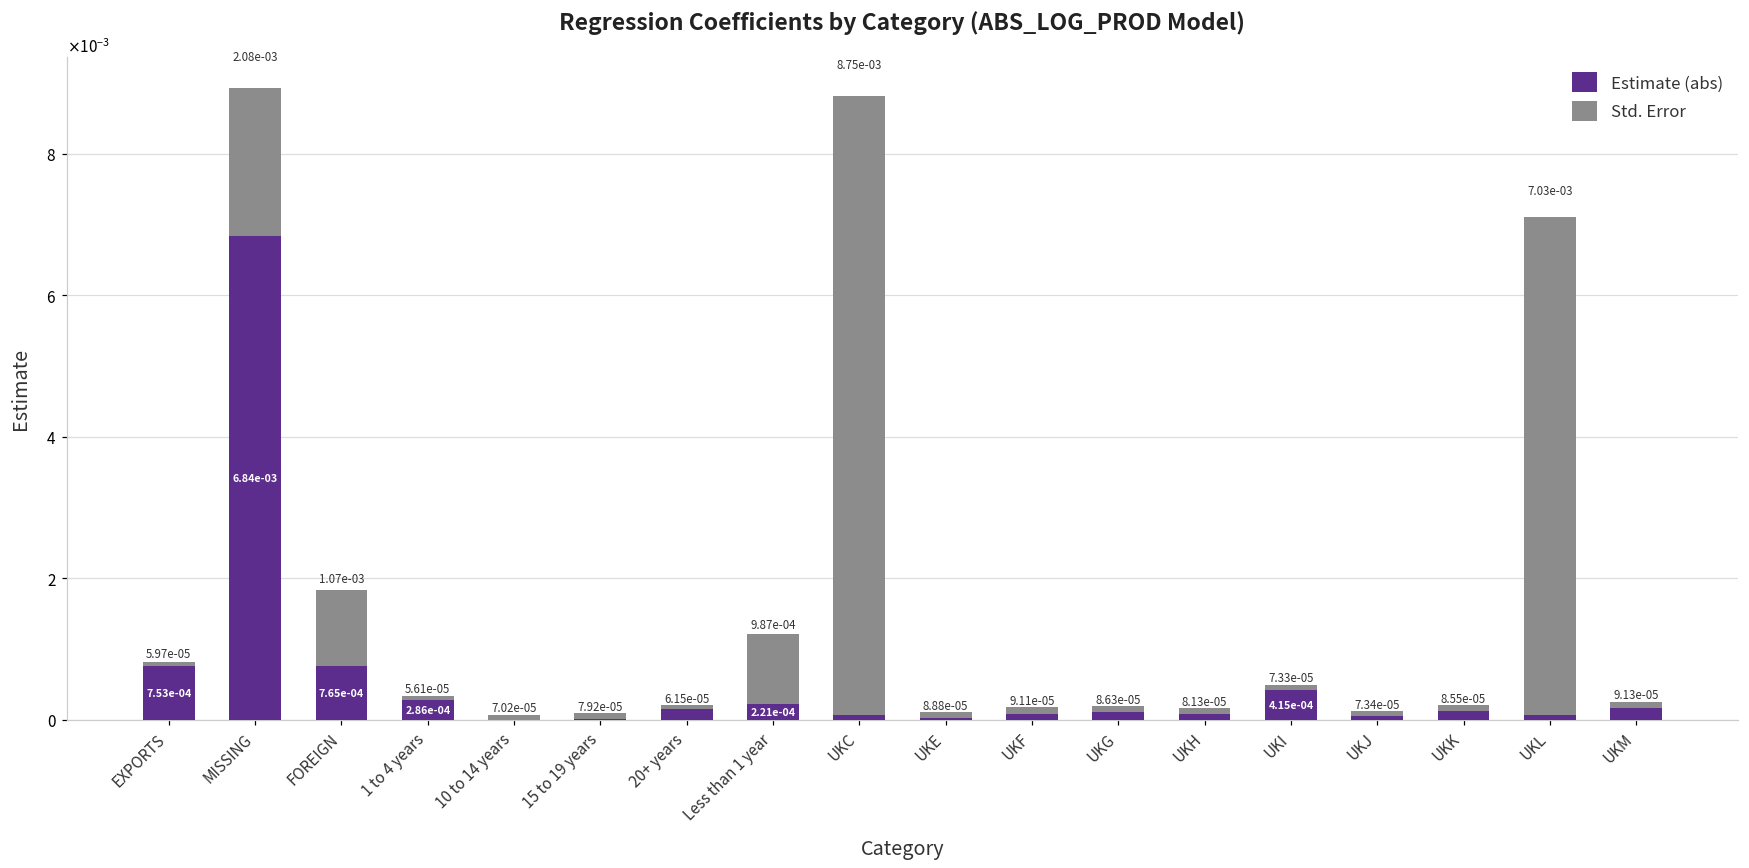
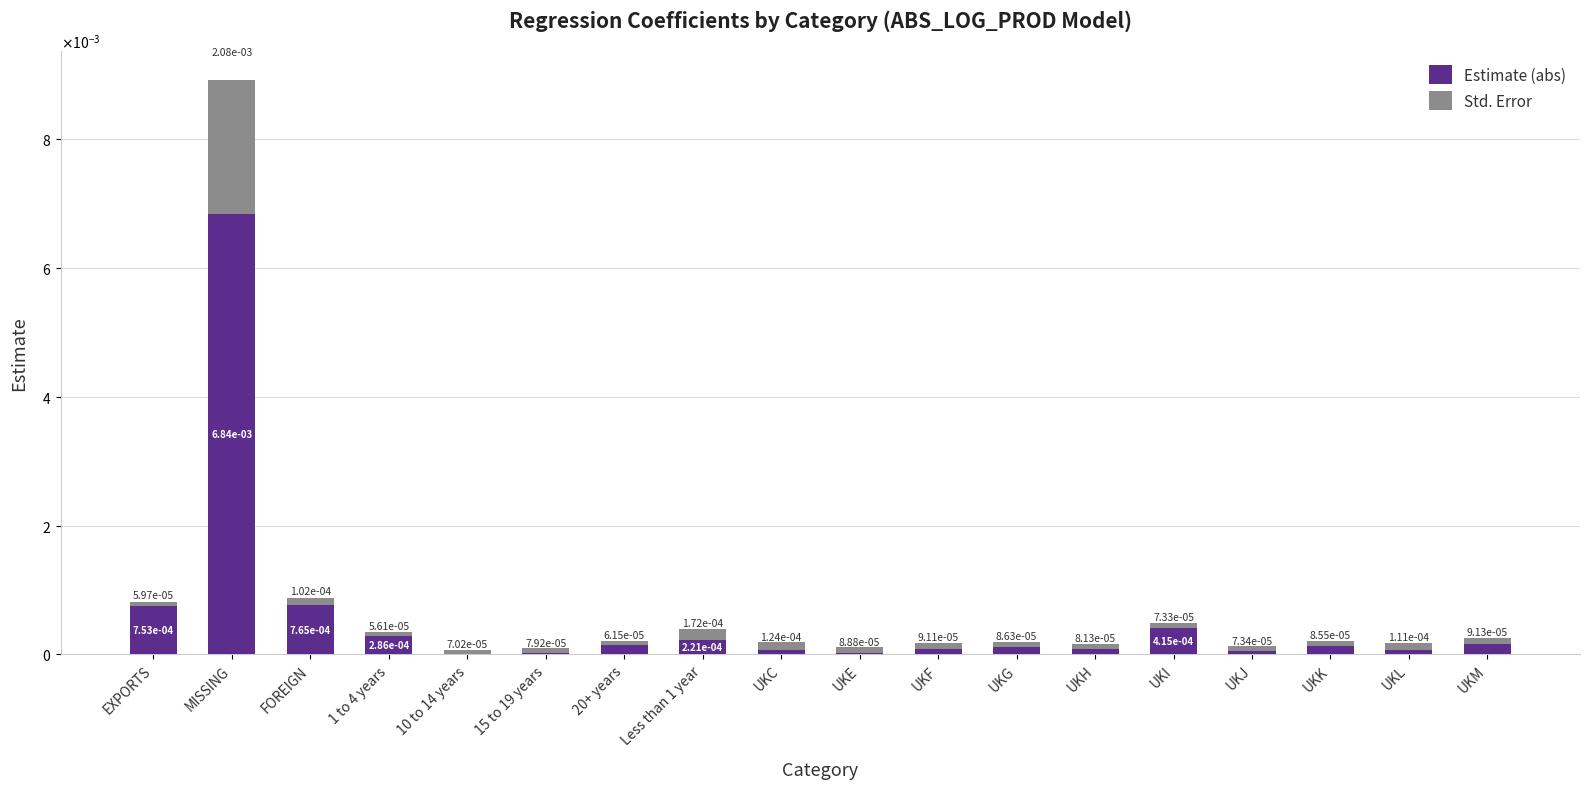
  {
    "Estimate (abs)": {
      "EXPORTS": "7.53e-04",
      "MISSING": "6.84e-03",
      "FOREIGN": "7.65e-04",
      "1 to 4 years": "2.86e-04",
      "Less than 1 year": "2.21e-04",
      "UKI": "4.15e-04"
    },
    "Std. Error": {
      "EXPORTS": "5.97e-05",
      "MISSING": "2.08e-03",
-     "FOREIGN": "1.07e-03",
+     "FOREIGN": "1.02e-04",
      "1 to 4 years": "5.61e-05",
      "10 to 14 years": "7.02e-05",
      "15 to 19 years": "7.92e-05",
      "20+ years": "6.15e-05",
-     "Less than 1 year": "9.87e-04",
-     "UKC": "8.75e-03",
+     "Less than 1 year": "1.72e-04",
+     "UKC": "1.24e-04",
      "UKE": "8.88e-05",
      "UKF": "9.11e-05",
      "UKG": "8.63e-05",
      "UKH": "8.13e-05",
      "UKI": "7.33e-05",
      "UKJ": "7.34e-05",
      "UKK": "8.55e-05",
-     "UKL": "7.03e-03",
+     "UKL": "1.11e-04",
      "UKM": "9.13e-05"
    }
  }
